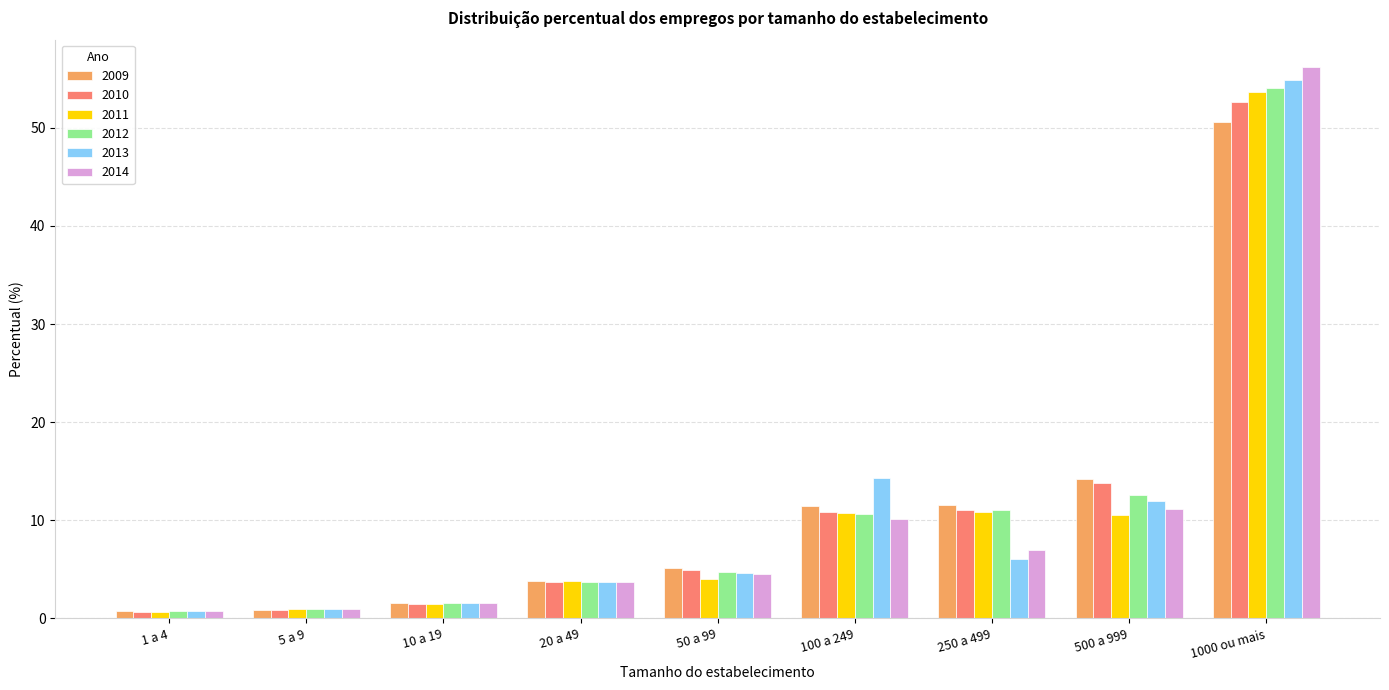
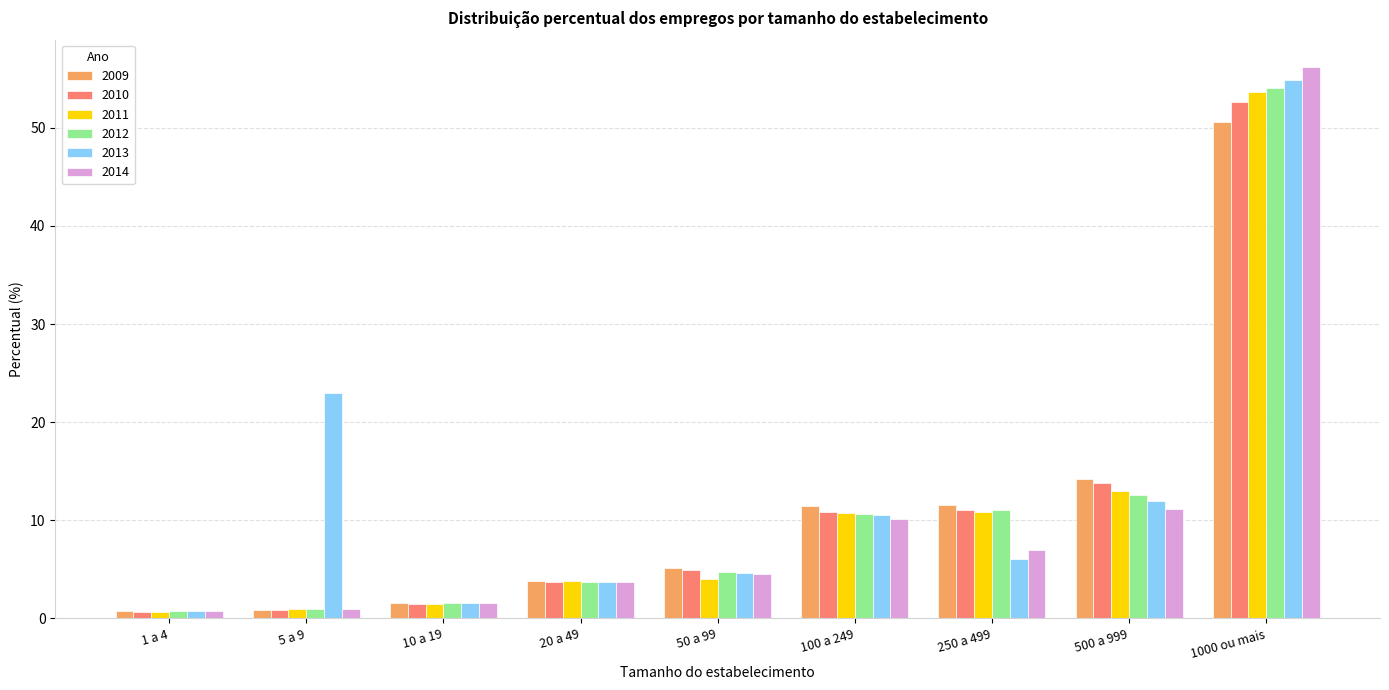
  {
    "2011": {
      "1 a 4": 1,
      "5 a 9": 1,
      "10 a 19": 1,
      "20 a 49": 4,
      "50 a 99": 4,
      "100 a 249": 11,
      "250 a 499": 11,
-     "500 a 999": 11,
+     "500 a 999": 13,
      "1000 ou mais": 54
    },
    "2012": {
      "1 a 4": 1,
      "5 a 9": 1,
      "10 a 19": 2,
      "20 a 49": 4,
      "50 a 99": 5,
      "100 a 249": 11,
      "250 a 499": 11,
      "500 a 999": 13,
      "1000 ou mais": 54
    },
    "2013": {
      "1 a 4": 1,
-     "5 a 9": 1,
+     "5 a 9": 23,
      "10 a 19": 2,
      "20 a 49": 4,
      "50 a 99": 5,
-     "100 a 249": 14,
+     "100 a 249": 11,
      "250 a 499": 6,
      "500 a 999": 12,
      "1000 ou mais": 55
    },
    "2014": {
      "1 a 4": 1,
      "5 a 9": 1,
      "10 a 19": 2,
      "20 a 49": 4,
      "50 a 99": 5,
      "100 a 249": 10,
      "250 a 499": 7,
      "500 a 999": 11,
      "1000 ou mais": 56
    }
  }
